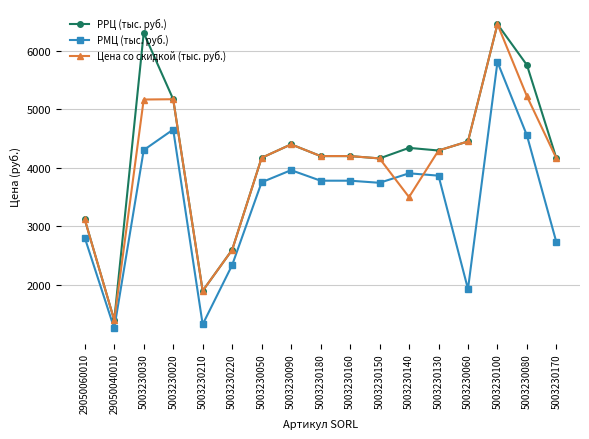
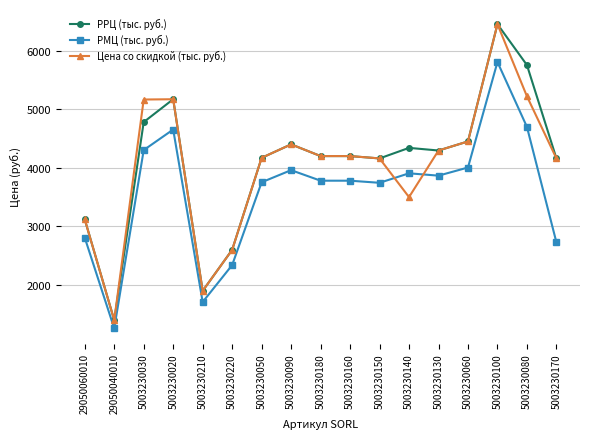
  {
    "РРЦ (тыс. руб.)": {
-     "5003230030": 6300,
+     "5003230030": 4800,
      "5003230140": 4300,
      "5003230080": 5800
    },
    "РМЦ (тыс. руб.)": {
      "29050060010": 2800,
      "29050040010": 1300,
      "5003230030": 4300,
      "5003230020": 4700,
-     "5003230210": 1300,
+     "5003230210": 1700,
      "5003230220": 2300,
      "5003230050": 3800,
      "5003230090": 4000,
      "5003230180": 3800,
      "5003230160": 3800,
      "5003230150": 3700,
      "5003230140": 3900,
      "5003230130": 3900,
-     "5003230060": 1900,
+     "5003230060": 4000,
      "5003230100": 5800,
-     "5003230080": 4600,
+     "5003230080": 4700,
      "5003230170": 2700
    },
    "Цена со скидкой (тыс. руб.)": {
      "5003230030": 5200,
      "5003230140": 3500,
      "5003230080": 5200
    }
  }
